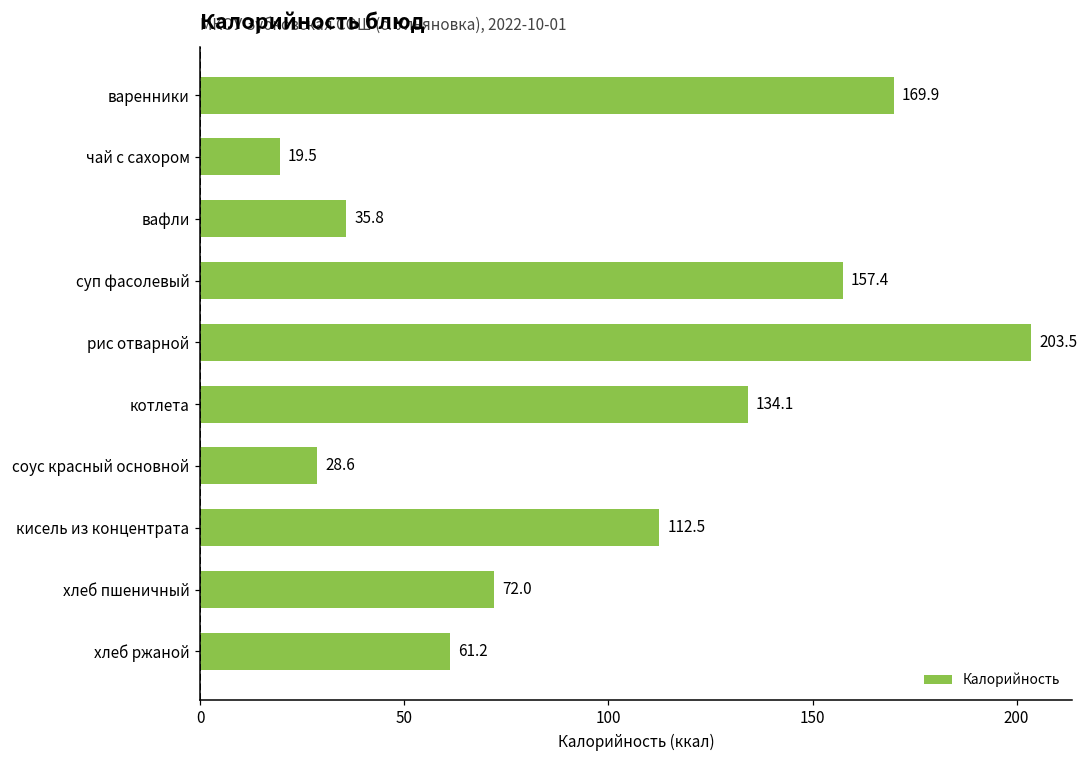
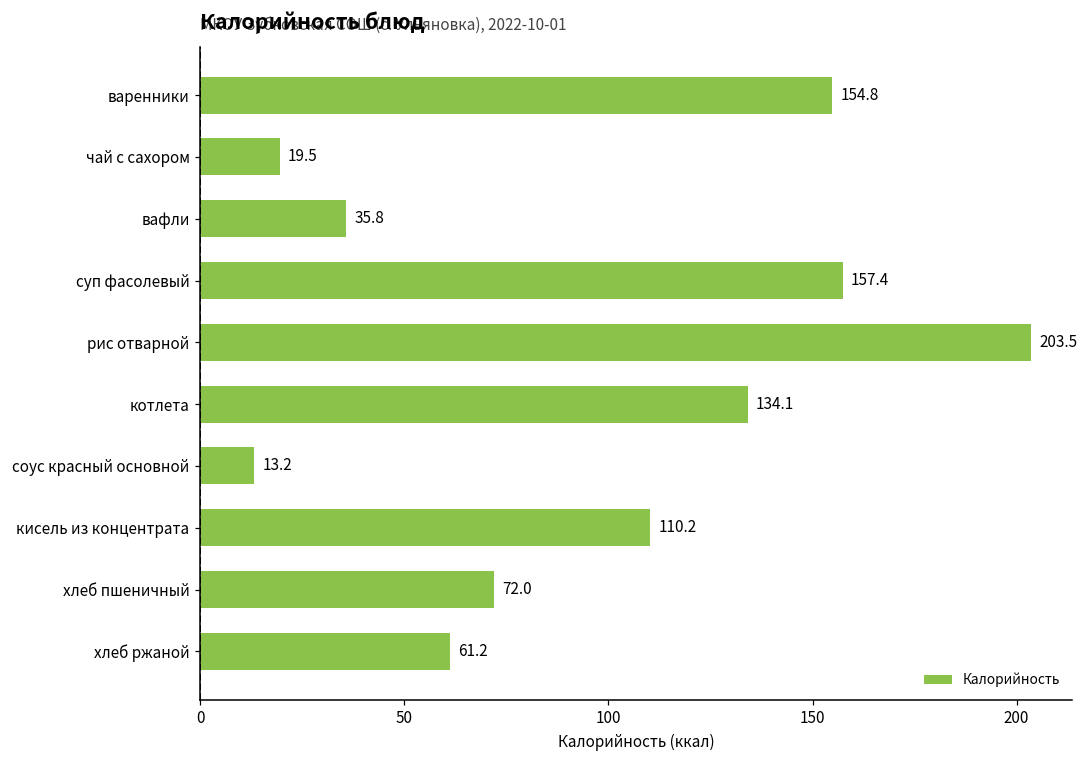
  {
-   "варенники": 169.9,
+   "варенники": 154.8,
    "чай с сахором": 19.5,
    "вафли": 35.8,
    "суп фасолевый": 157.4,
    "рис отварной": 203.5,
    "котлета": 134.1,
-   "соус красный основной": 28.6,
-   "кисель из концентрата": 112.5,
+   "соус красный основной": 13.2,
+   "кисель из концентрата": 110.2,
    "хлеб пшеничный": 72.0,
    "хлеб ржаной": 61.2
  }
